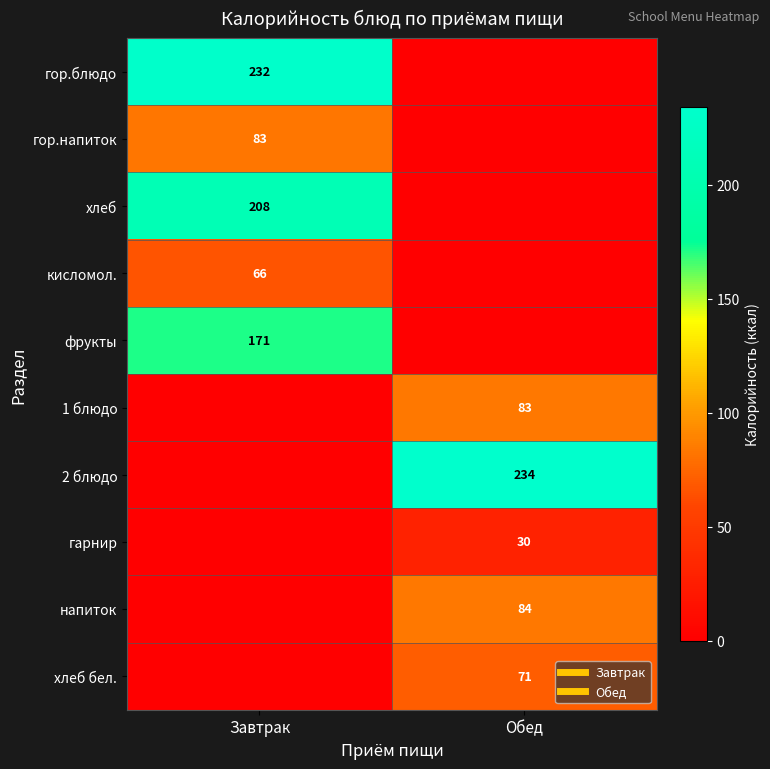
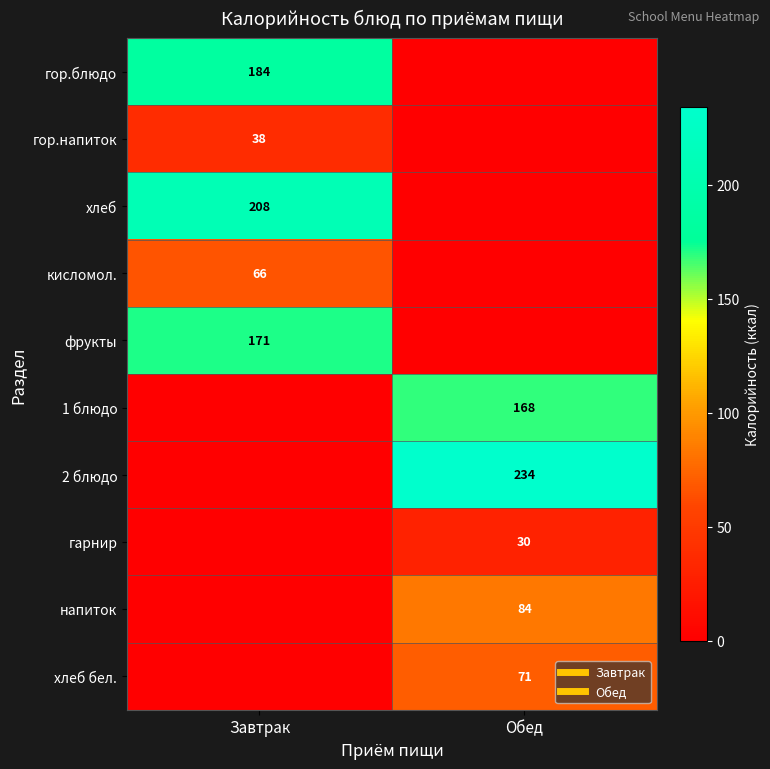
  {
    "гор.блюдо": {
-     "Завтрак": 232
+     "Завтрак": 184
    },
    "гор.напиток": {
-     "Завтрак": 83
+     "Завтрак": 38
    },
    "хлеб": {
      "Завтрак": 208
    },
    "кисломол.": {
      "Завтрак": 66
    },
    "фрукты": {
      "Завтрак": 171
    },
    "1 блюдо": {
-     "Обед": 83
+     "Обед": 168
    },
    "2 блюдо": {
      "Обед": 234
    },
    "гарнир": {
      "Обед": 30
    },
    "напиток": {
      "Обед": 84
    },
    "хлеб бел.": {
      "Обед": 71
    }
  }
